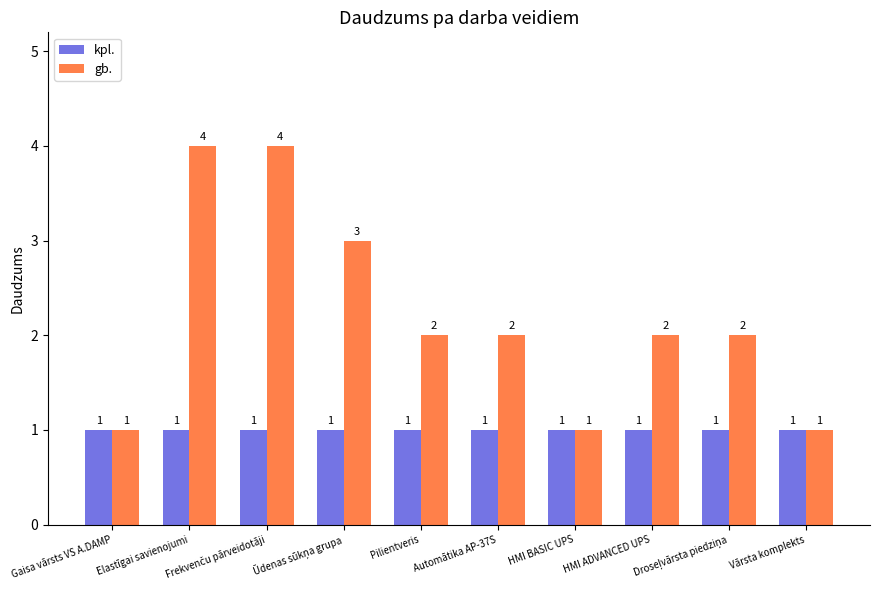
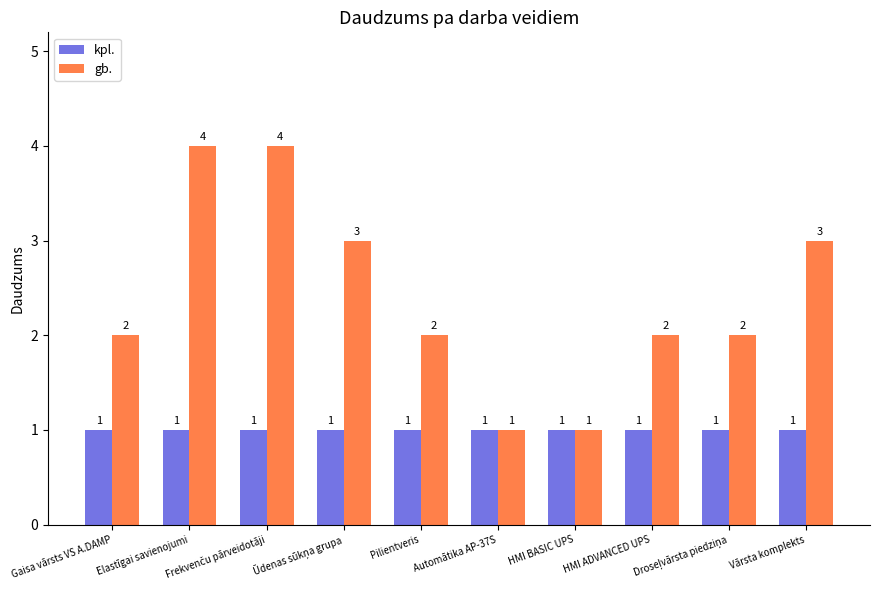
  {
    "kpl.": {
      "Gaisa vārsts VS A.DAMP": 1,
      "Elastīgai savienojumi": 1,
      "Frekvenču pārveidotāji": 1,
      "Ūdenas sūkņa grupa": 1,
      "Pilientveris": 1,
      "Automātika AP-37S": 1,
      "HMI BASIC UPS": 1,
      "HMI ADVANCED UPS": 1,
      "Droseļvārsta piedziņa": 1,
      "Vārsta komplekts": 1
    },
    "gb.": {
-     "Gaisa vārsts VS A.DAMP": 1,
+     "Gaisa vārsts VS A.DAMP": 2,
      "Elastīgai savienojumi": 4,
      "Frekvenču pārveidotāji": 4,
      "Ūdenas sūkņa grupa": 3,
      "Pilientveris": 2,
-     "Automātika AP-37S": 2,
+     "Automātika AP-37S": 1,
      "HMI BASIC UPS": 1,
      "HMI ADVANCED UPS": 2,
      "Droseļvārsta piedziņa": 2,
-     "Vārsta komplekts": 1
+     "Vārsta komplekts": 3
    }
  }
